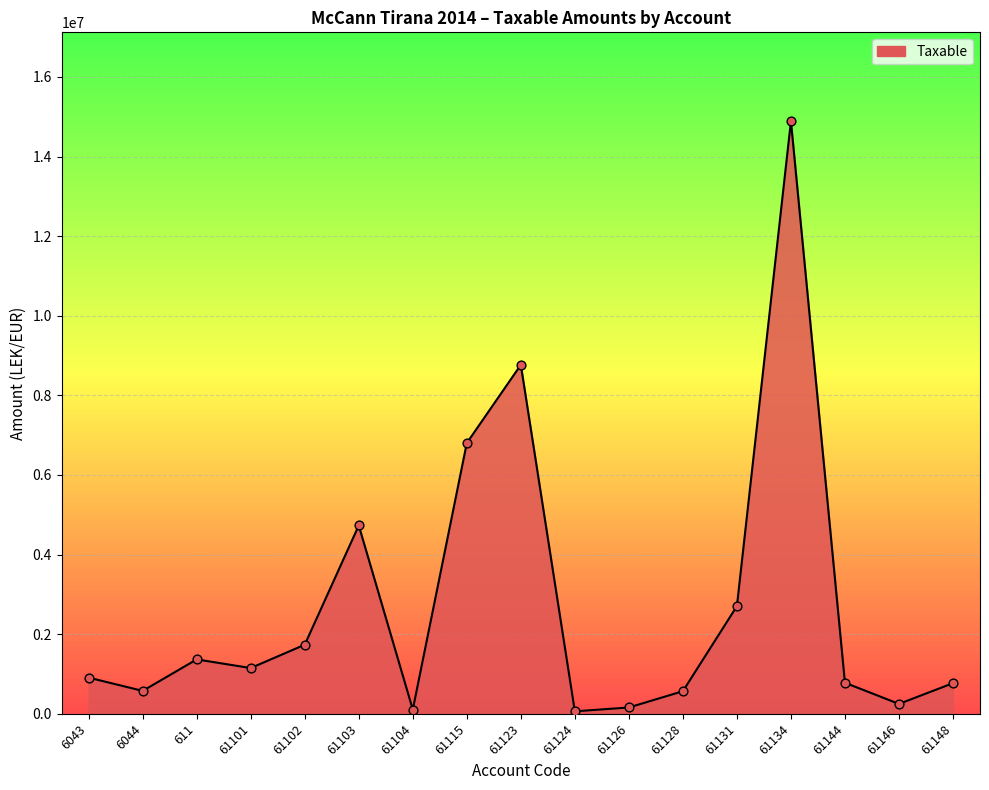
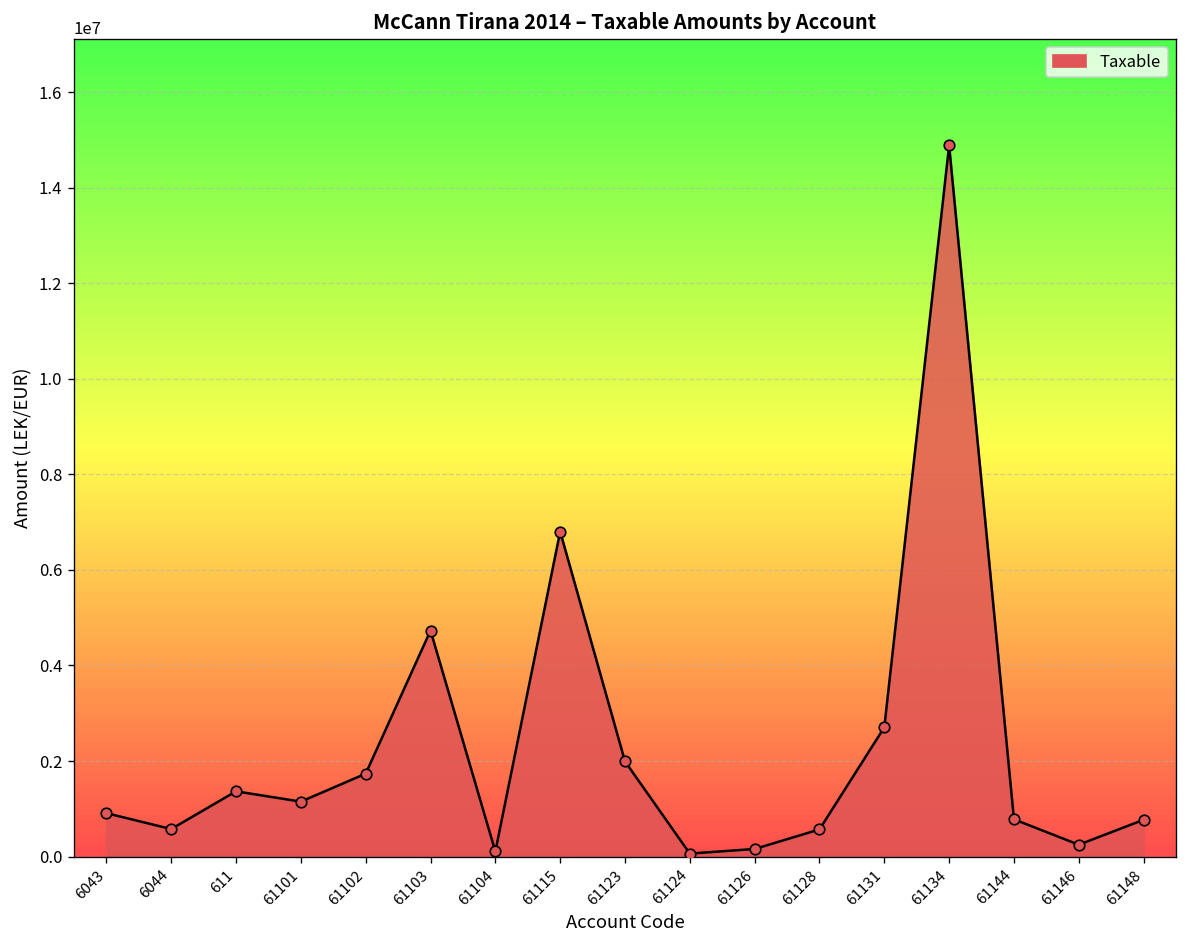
  {
    "6043": 900000,
    "6044": 600000,
    "611": 1400000,
    "61101": 1100000,
    "61102": 1700000,
    "61103": 4700000,
    "61104": 100000,
    "61115": 6800000,
-   "61123": 8800000,
+   "61123": 2000000,
    "61124": 100000,
    "61126": 200000,
    "61128": 600000,
    "61131": 2700000,
    "61134": 14900000,
    "61144": 800000,
    "61146": 200000,
    "61148": 800000
  }
